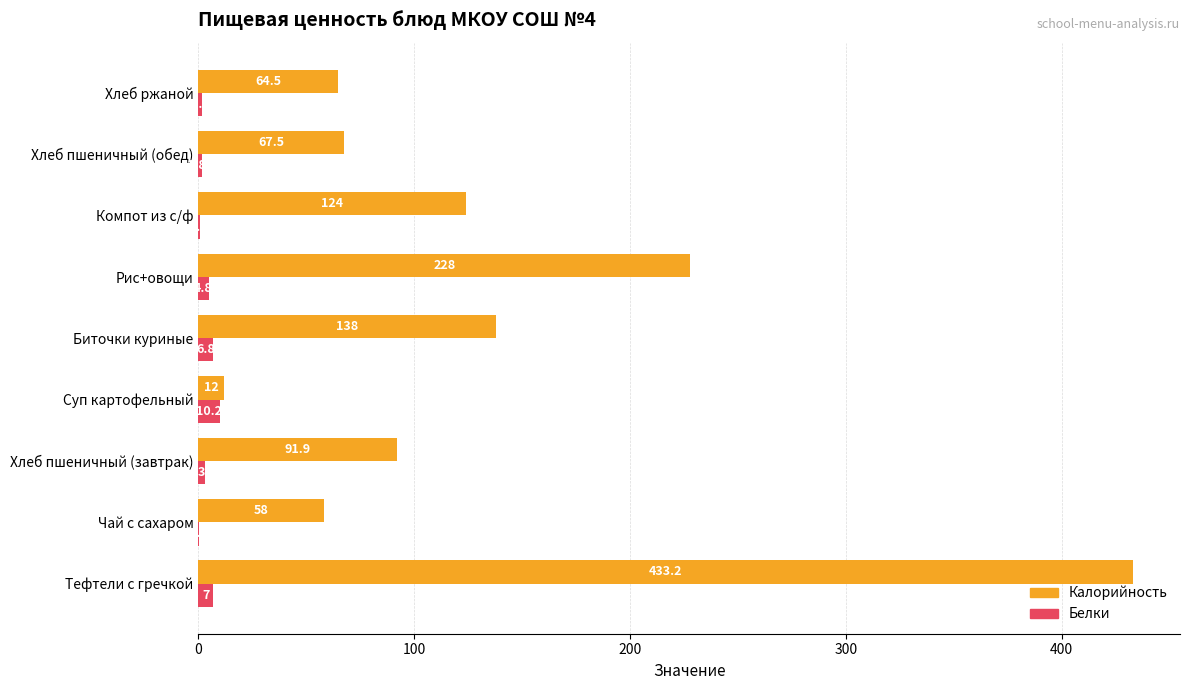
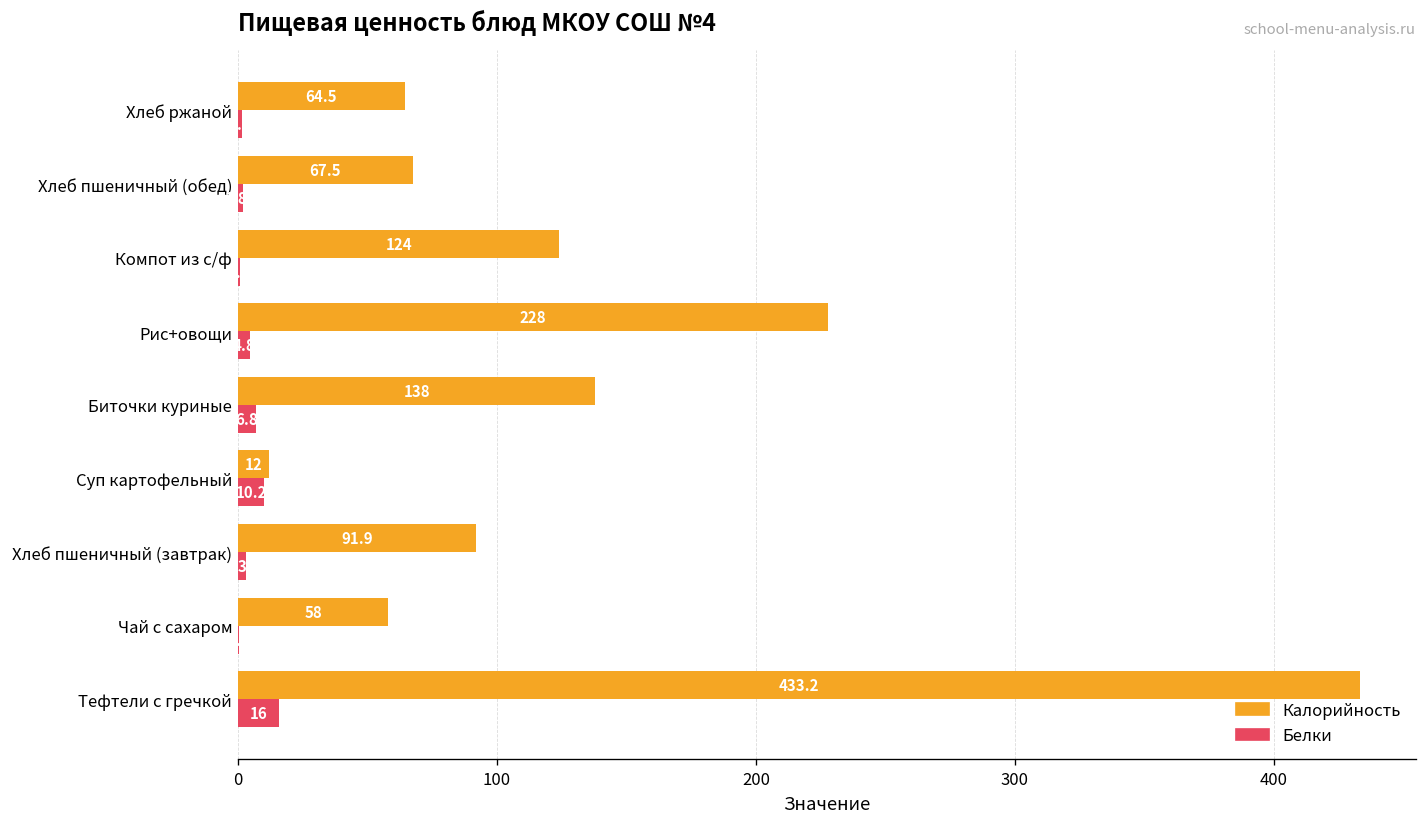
  {
    "Калорийность": {
      "Хлеб ржаной": 64.5,
      "Хлеб пшеничный (обед)": 67.5,
      "Компот из с/ф": 124,
      "Рис+овощи": 228,
      "Биточки куриные": 138,
      "Суп картофельный": 12,
      "Хлеб пшеничный (завтрак)": 91.9,
      "Чай с сахаром": 58,
      "Тефтели с гречкой": 433.2
    },
    "Белки": {
      "Биточки куриные": 6.8,
      "Суп картофельный": 10.2,
      "Хлеб пшеничный (завтрак)": 3,
-     "Тефтели с гречкой": 7
+     "Тефтели с гречкой": 16
    }
  }
